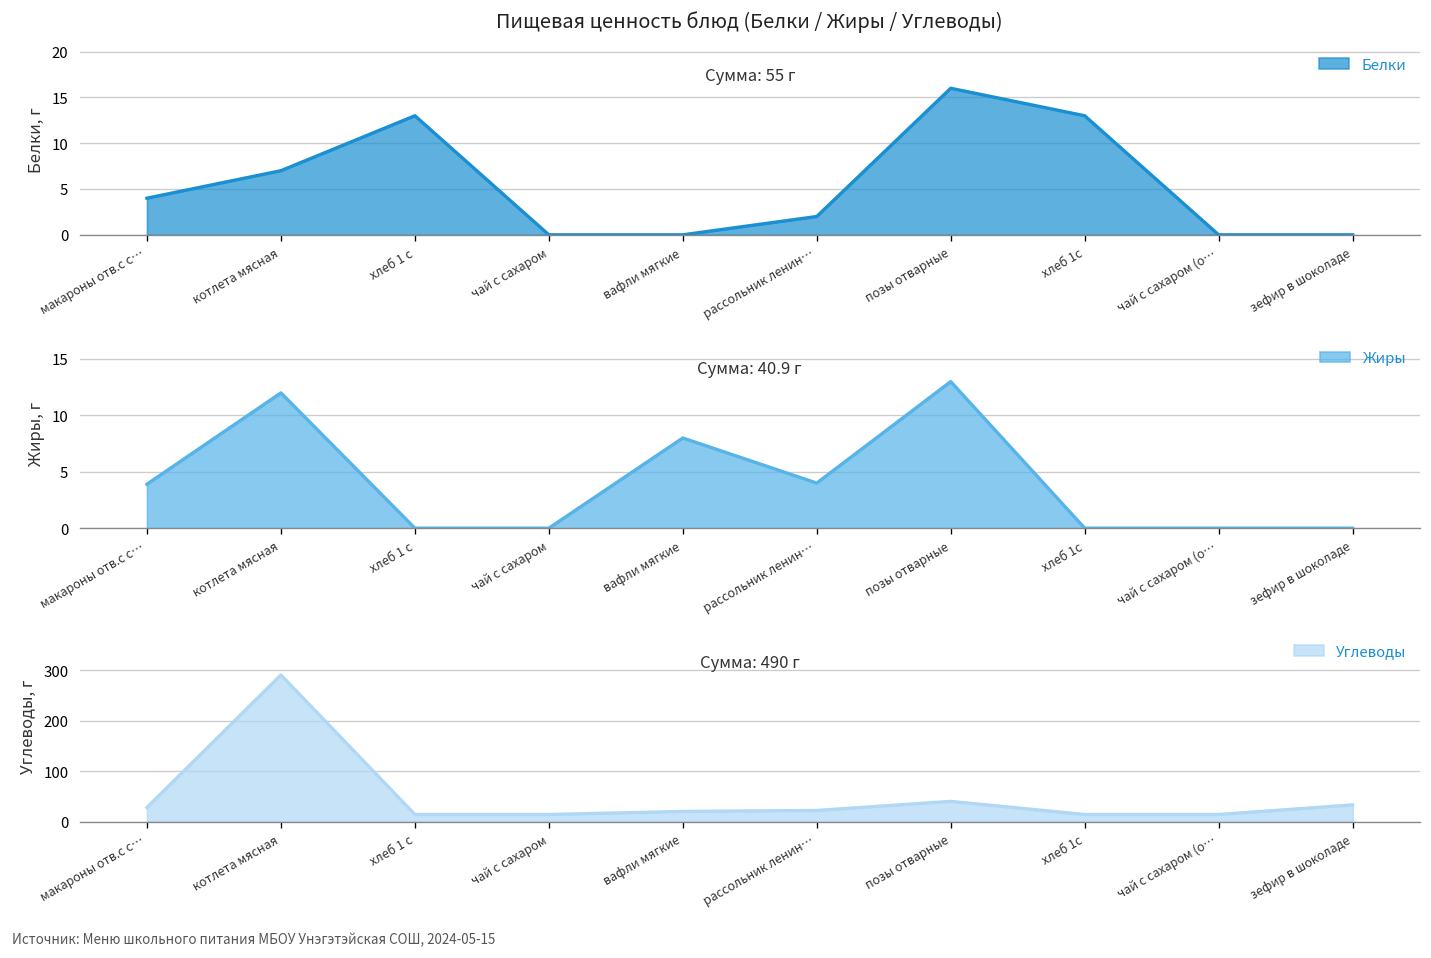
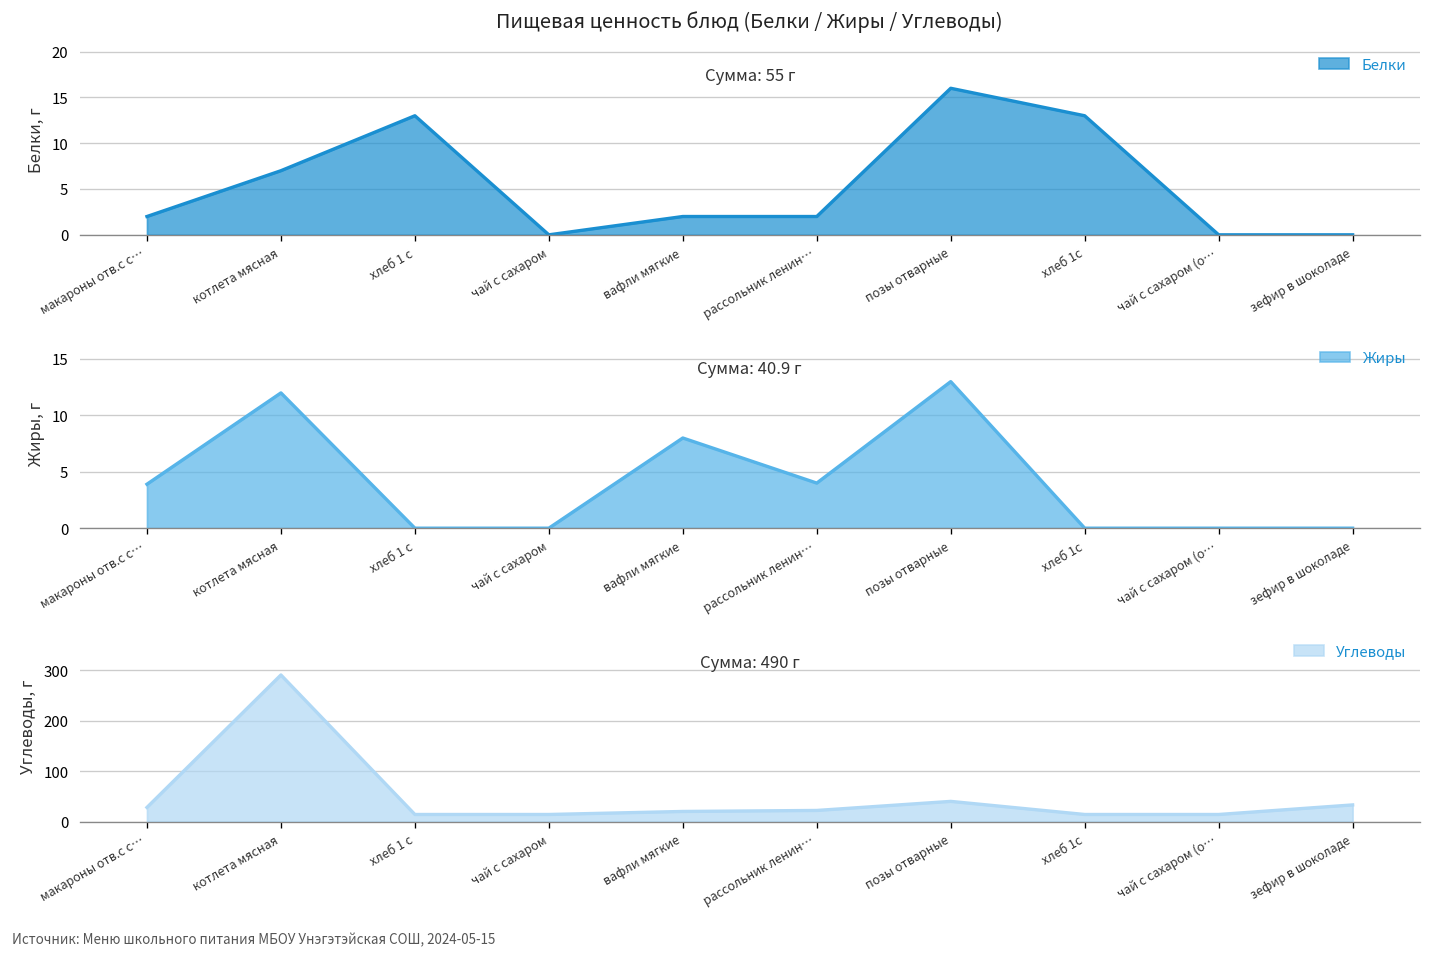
  {
    "Пищевая ценность блюд (Белки / Жиры / Углеводы)": {
-     "макароны отв.с с…": 4,
+     "макароны отв.с с…": 2,
      "котлета мясная": 7,
      "хлеб 1 с": 13,
      "чай с сахаром": 0,
-     "вафли мягкие": 0,
+     "вафли мягкие": 2,
      "рассольник ленин…": 2,
      "позы отварные": 16,
      "хлеб 1с": 13,
      "чай с сахаром (о…": 0,
      "зефир в шоколаде": 0
    }
  }
